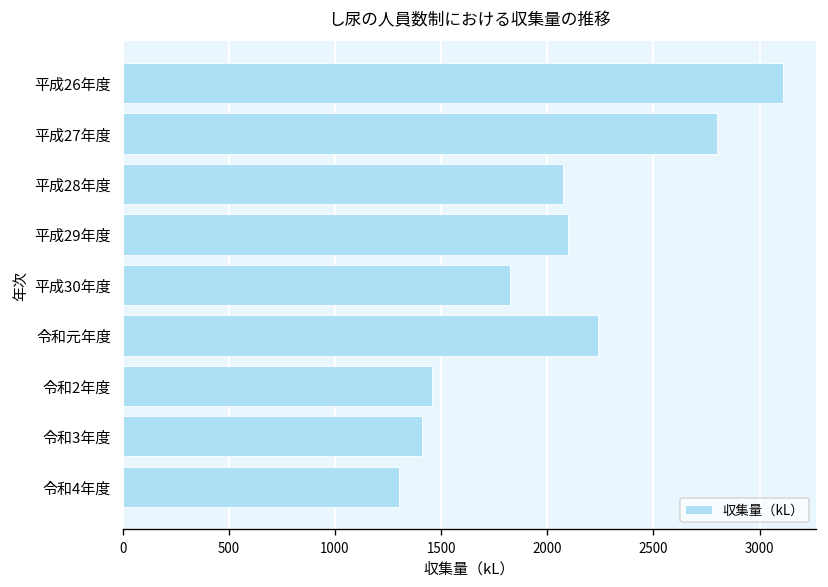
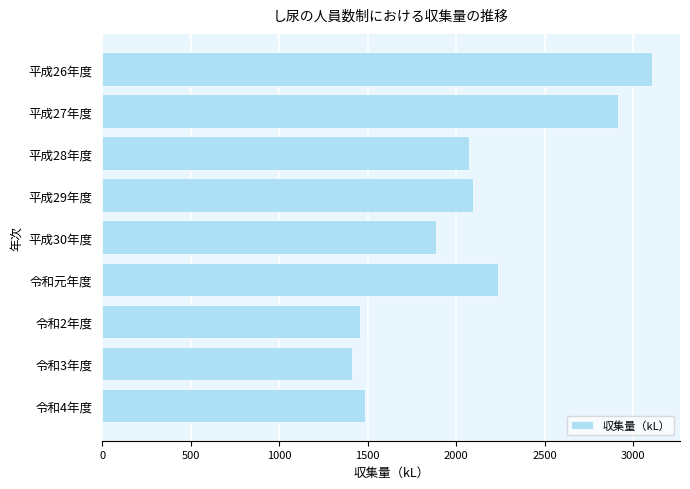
  {
    "平成26年度": 3110,
-   "平成27年度": 2800,
+   "平成27年度": 2920,
    "平成28年度": 2070,
    "平成29年度": 2100,
-   "平成30年度": 1830,
+   "平成30年度": 1890,
    "令和元年度": 2240,
    "令和2年度": 1460,
    "令和3年度": 1410,
-   "令和4年度": 1300
+   "令和4年度": 1490
  }
